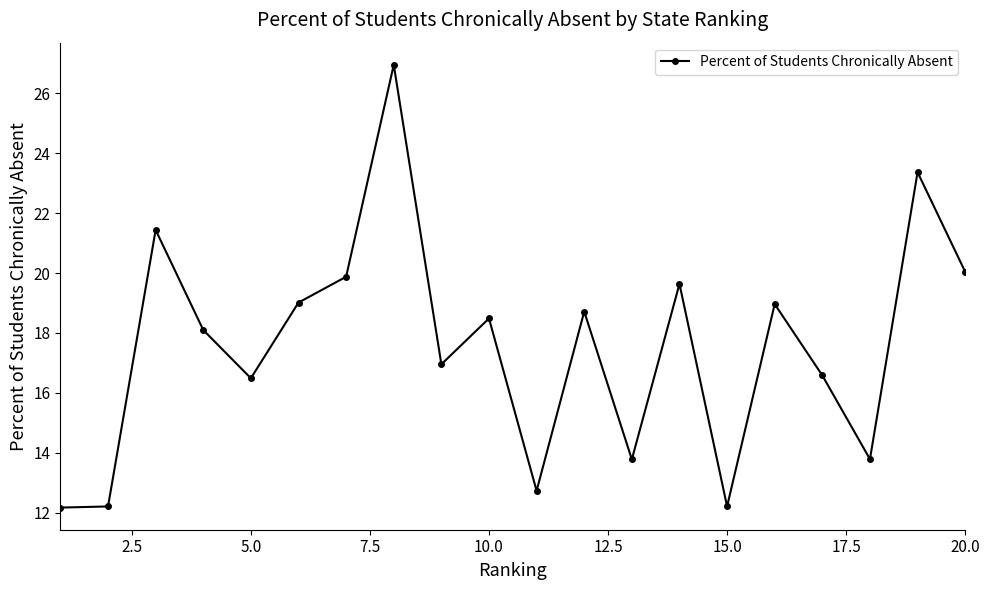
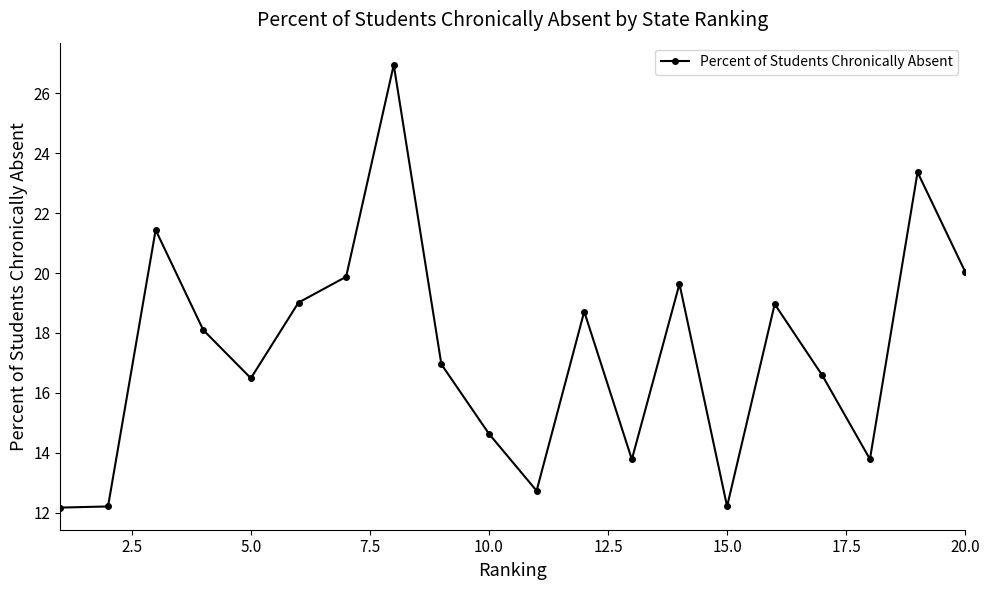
  {
    "5.0": 16.5,
-   "10.0": 18.5,
+   "10.0": 14.6,
    "15.0": 12.2,
    "20.0": 20.0
  }
